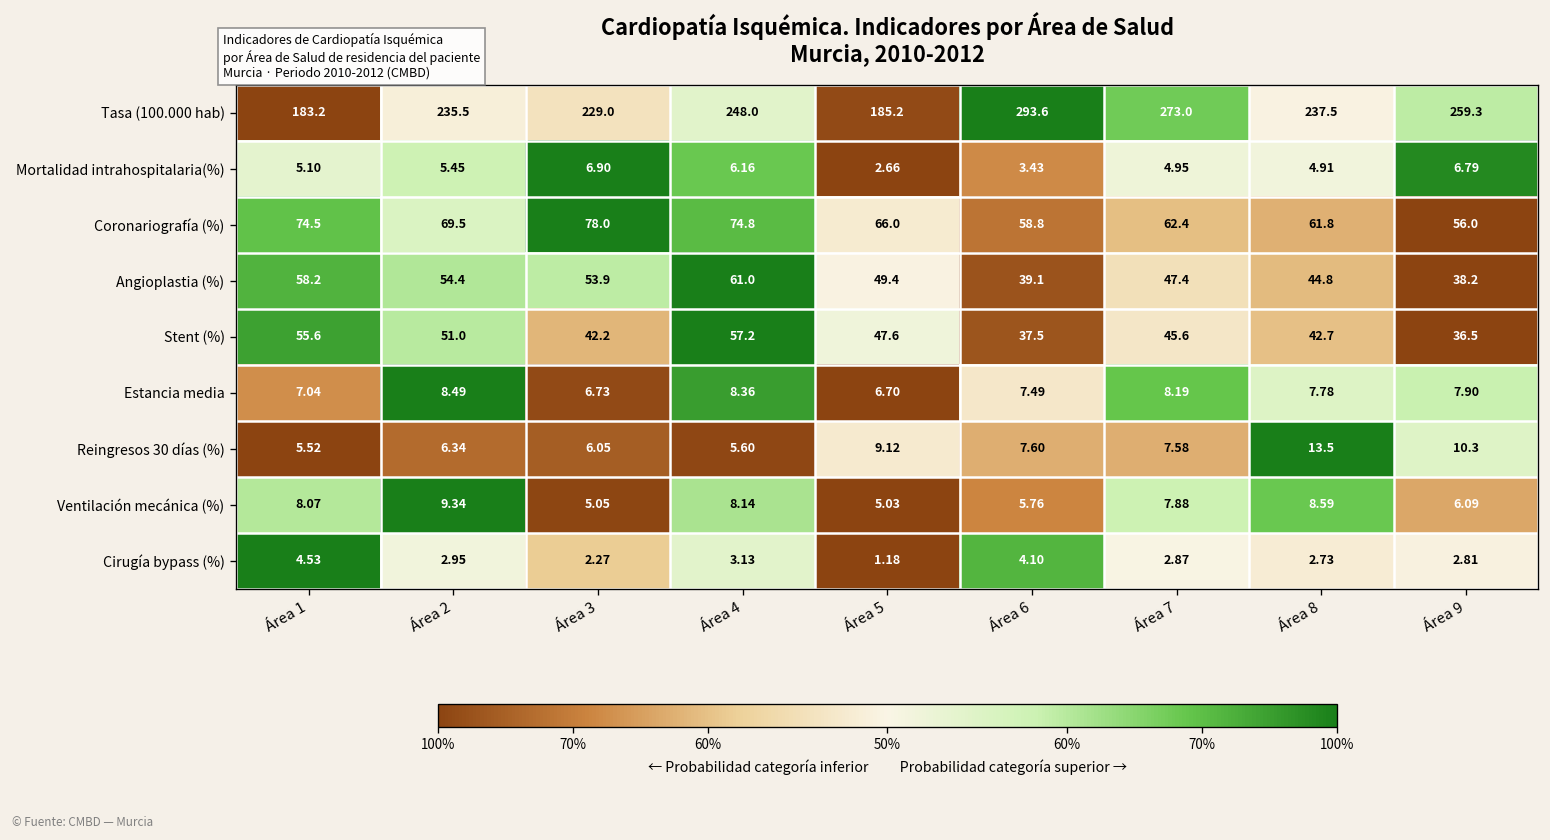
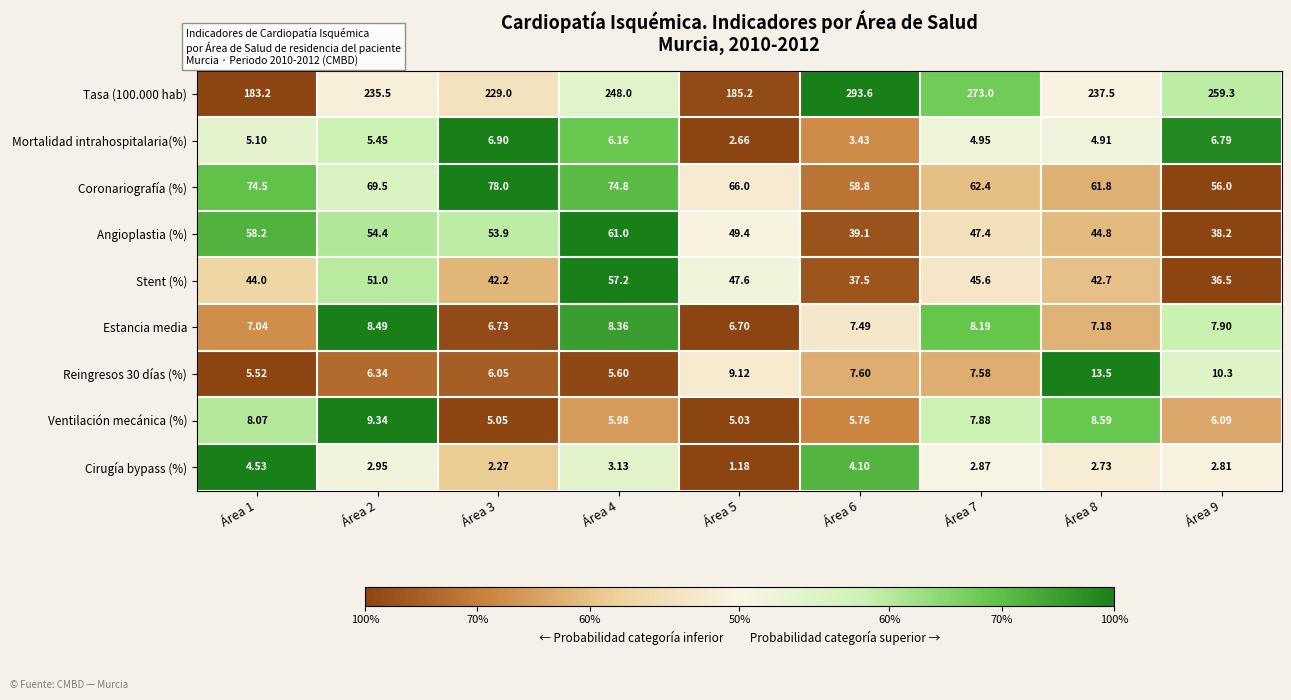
  {
    "Tasa (100.000 hab)": {
      "Área 1": 183.2,
      "Área 2": 235.5,
      "Área 3": 229.0,
      "Área 4": 248.0,
      "Área 5": 185.2,
      "Área 6": 293.6,
      "Área 7": 273.0,
      "Área 8": 237.5,
      "Área 9": 259.3
    },
    "Mortalidad intrahospitalaria(%)": {
      "Área 1": 5.10,
      "Área 2": 5.45,
      "Área 3": 6.90,
      "Área 4": 6.16,
      "Área 5": 2.66,
      "Área 6": 3.43,
      "Área 7": 4.95,
      "Área 8": 4.91,
      "Área 9": 6.79
    },
    "Coronariografía (%)": {
      "Área 1": 74.5,
      "Área 2": 69.5,
      "Área 3": 78.0,
      "Área 4": 74.8,
      "Área 5": 66.0,
      "Área 6": 58.8,
      "Área 7": 62.4,
      "Área 8": 61.8,
      "Área 9": 56.0
    },
    "Angioplastia (%)": {
      "Área 1": 58.2,
      "Área 2": 54.4,
      "Área 3": 53.9,
      "Área 4": 61.0,
      "Área 5": 49.4,
      "Área 6": 39.1,
      "Área 7": 47.4,
      "Área 8": 44.8,
      "Área 9": 38.2
    },
    "Stent (%)": {
-     "Área 1": 55.6,
+     "Área 1": 44.0,
      "Área 2": 51.0,
      "Área 3": 42.2,
      "Área 4": 57.2,
      "Área 5": 47.6,
      "Área 6": 37.5,
      "Área 7": 45.6,
      "Área 8": 42.7,
      "Área 9": 36.5
    },
    "Estancia media": {
      "Área 1": 7.04,
      "Área 2": 8.49,
      "Área 3": 6.73,
      "Área 4": 8.36,
      "Área 5": 6.70,
      "Área 6": 7.49,
      "Área 7": 8.19,
-     "Área 8": 7.78,
+     "Área 8": 7.18,
      "Área 9": 7.90
    },
    "Reingresos 30 días (%)": {
      "Área 1": 5.52,
      "Área 2": 6.34,
      "Área 3": 6.05,
      "Área 4": 5.60,
      "Área 5": 9.12,
      "Área 6": 7.60,
      "Área 7": 7.58,
      "Área 8": 13.5,
      "Área 9": 10.3
    },
    "Ventilación mecánica (%)": {
      "Área 1": 8.07,
      "Área 2": 9.34,
      "Área 3": 5.05,
-     "Área 4": 8.14,
+     "Área 4": 5.98,
      "Área 5": 5.03,
      "Área 6": 5.76,
      "Área 7": 7.88,
      "Área 8": 8.59,
      "Área 9": 6.09
    },
    "Cirugía bypass (%)": {
      "Área 1": 4.53,
      "Área 2": 2.95,
      "Área 3": 2.27,
      "Área 4": 3.13,
      "Área 5": 1.18,
      "Área 6": 4.10,
      "Área 7": 2.87,
      "Área 8": 2.73,
      "Área 9": 2.81
    }
  }
